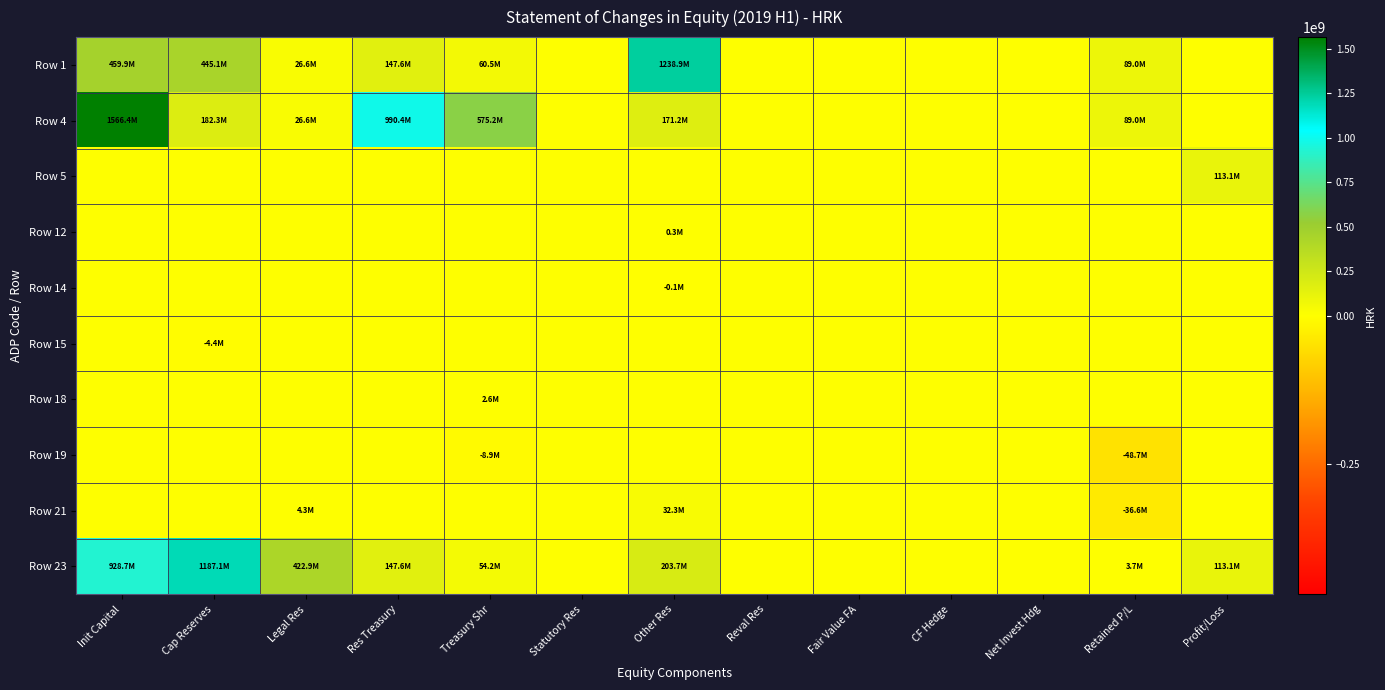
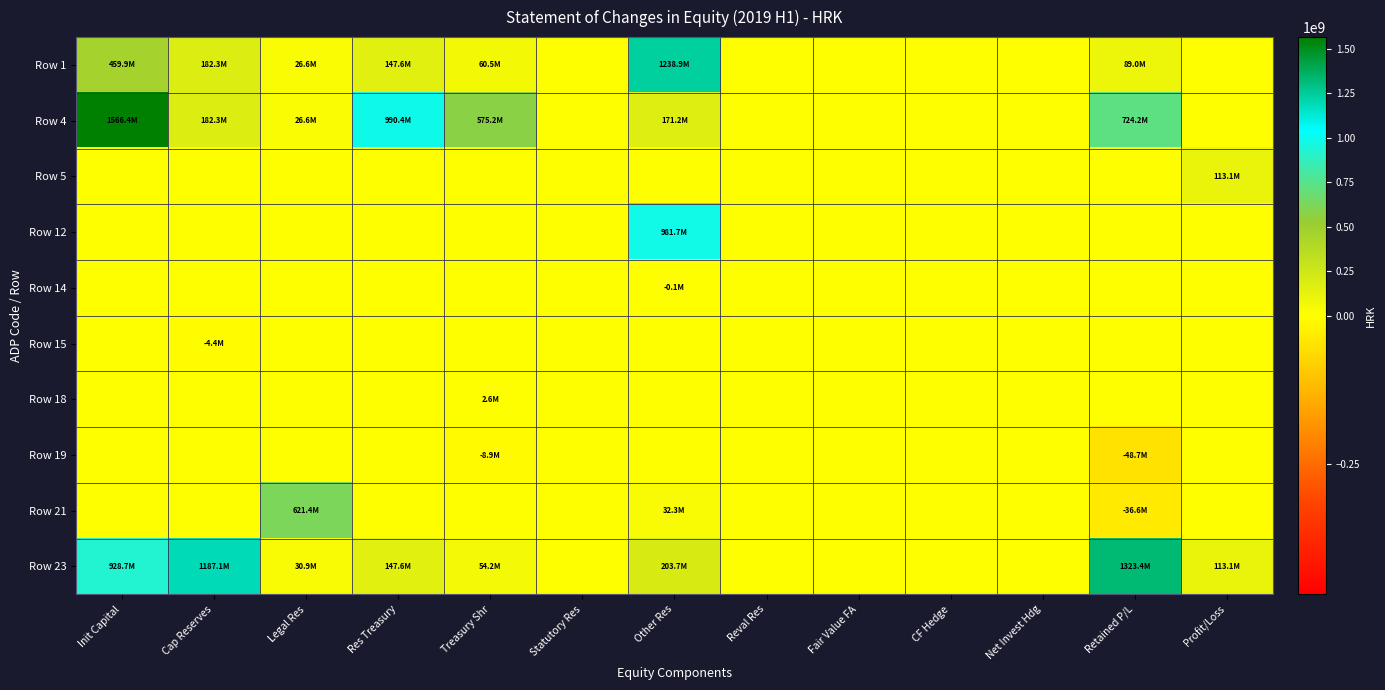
  {
    "Row 1": {
      "Init Capital": "459.9M",
-     "Cap Reserves": "445.1M",
+     "Cap Reserves": "182.3M",
      "Legal Res": "26.6M",
      "Res Treasury": "147.6M",
      "Treasury Shr": "60.5M",
      "Other Res": "1238.9M",
      "Retained P/L": "89.0M"
    },
    "Row 4": {
      "Init Capital": "1566.4M",
      "Cap Reserves": "182.3M",
      "Legal Res": "26.6M",
      "Res Treasury": "990.4M",
      "Treasury Shr": "575.2M",
      "Other Res": "171.2M",
-     "Retained P/L": "89.0M"
+     "Retained P/L": "724.2M"
    },
    "Row 5": {
      "Profit/Loss": "113.1M"
    },
    "Row 12": {
-     "Other Res": "0.3M"
+     "Other Res": "981.7M"
    },
    "Row 14": {
      "Other Res": "-0.1M"
    },
    "Row 15": {
      "Cap Reserves": "-4.4M"
    },
    "Row 18": {
      "Treasury Shr": "2.6M"
    },
    "Row 19": {
      "Treasury Shr": "-8.9M",
      "Retained P/L": "-48.7M"
    },
    "Row 21": {
-     "Legal Res": "4.3M",
+     "Legal Res": "621.4M",
      "Other Res": "32.3M",
      "Retained P/L": "-36.6M"
    },
    "Row 23": {
      "Init Capital": "928.7M",
      "Cap Reserves": "1187.1M",
-     "Legal Res": "422.9M",
+     "Legal Res": "30.9M",
      "Res Treasury": "147.6M",
      "Treasury Shr": "54.2M",
      "Other Res": "203.7M",
-     "Retained P/L": "3.7M",
+     "Retained P/L": "1323.4M",
      "Profit/Loss": "113.1M"
    }
  }
